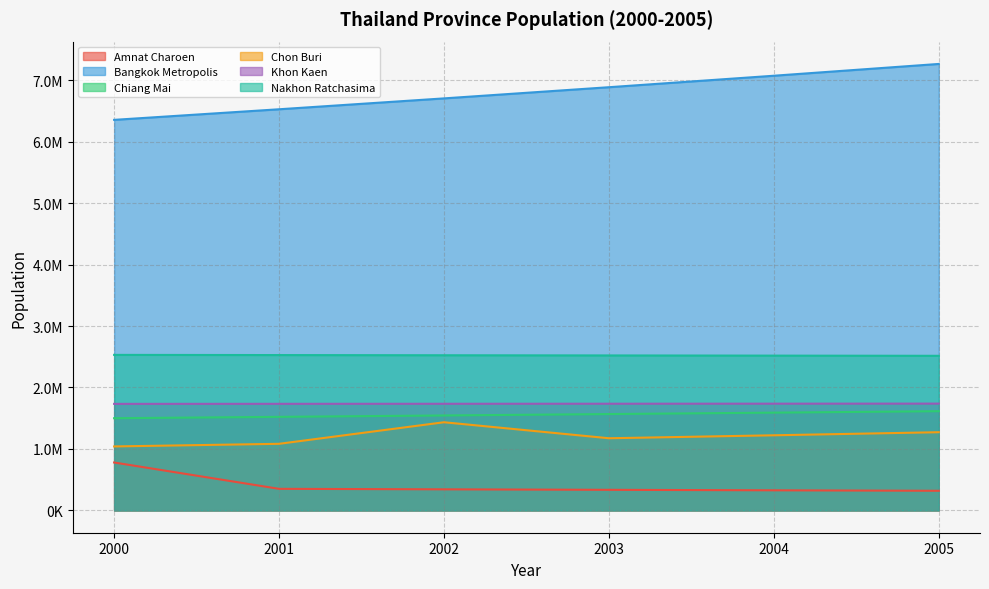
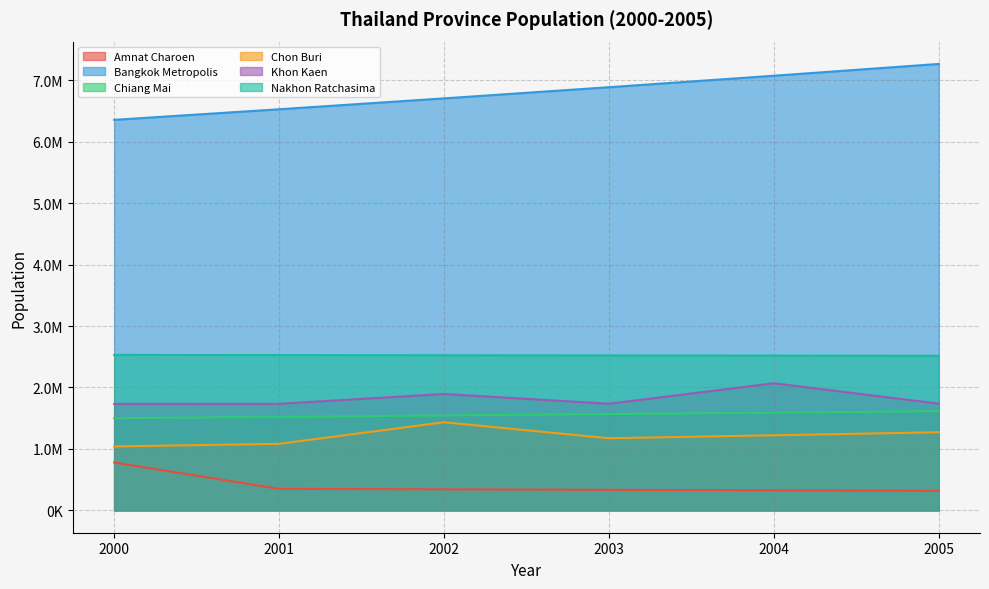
  {
    "Amnat Charoen": {
      "2000": 800000,
      "2001": 400000,
      "2002": 300000,
      "2003": 300000,
      "2004": 300000,
      "2005": 300000
    },
    "Bangkok Metropolis": {
      "2000": 6400000,
      "2001": 6500000,
      "2002": 6700000,
      "2003": 6900000,
      "2004": 7100000,
      "2005": 7300000
    },
    "Chon Buri": {
      "2000": 1000000,
      "2001": 1100000,
      "2002": 1400000,
      "2003": 1200000,
      "2004": 1200000,
      "2005": 1300000
    },
    "Khon Kaen": {
      "2000": 1700000,
      "2001": 1700000,
-     "2002": 1700000,
+     "2002": 1900000,
      "2003": 1700000,
-     "2004": 1700000,
+     "2004": 2100000,
      "2005": 1700000
    }
  }
